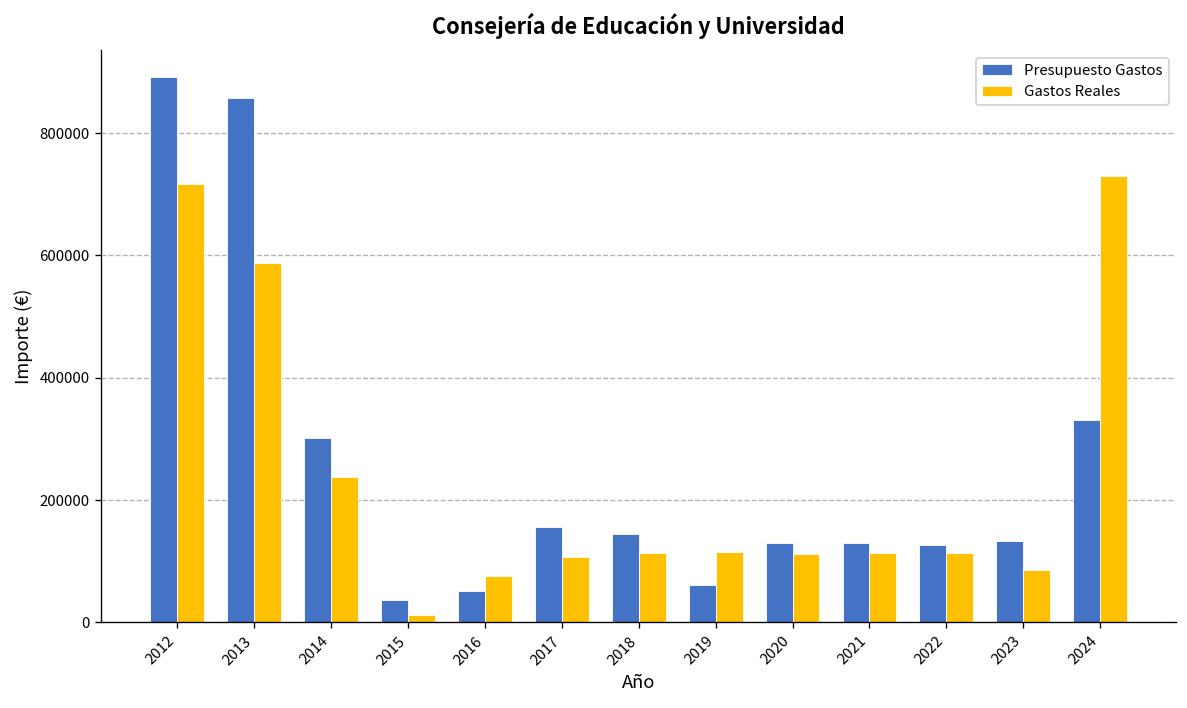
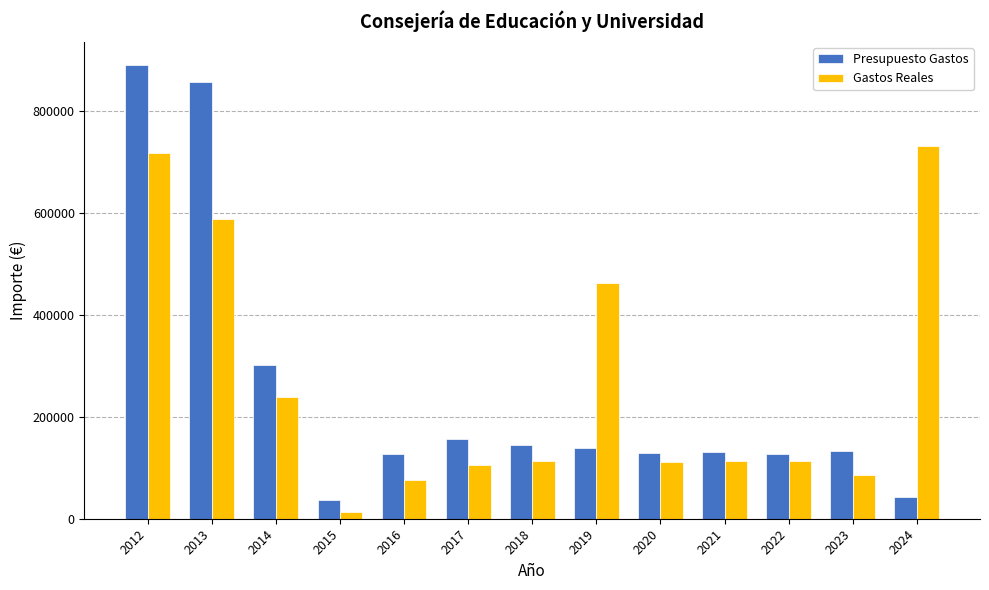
  {
    "Presupuesto Gastos": {
      "2012": 890000,
      "2013": 860000,
      "2014": 300000,
      "2015": 40000,
-     "2016": 50000,
+     "2016": 130000,
      "2017": 160000,
      "2018": 140000,
-     "2019": 60000,
+     "2019": 140000,
      "2020": 130000,
      "2021": 130000,
      "2022": 130000,
      "2023": 130000,
-     "2024": 330000
+     "2024": 40000
    },
    "Gastos Reales": {
      "2012": 720000,
      "2013": 590000,
      "2014": 240000,
      "2015": 10000,
      "2016": 80000,
      "2017": 110000,
      "2018": 110000,
-     "2019": 120000,
+     "2019": 460000,
      "2020": 110000,
      "2021": 110000,
      "2022": 110000,
      "2023": 90000,
      "2024": 730000
    }
  }
